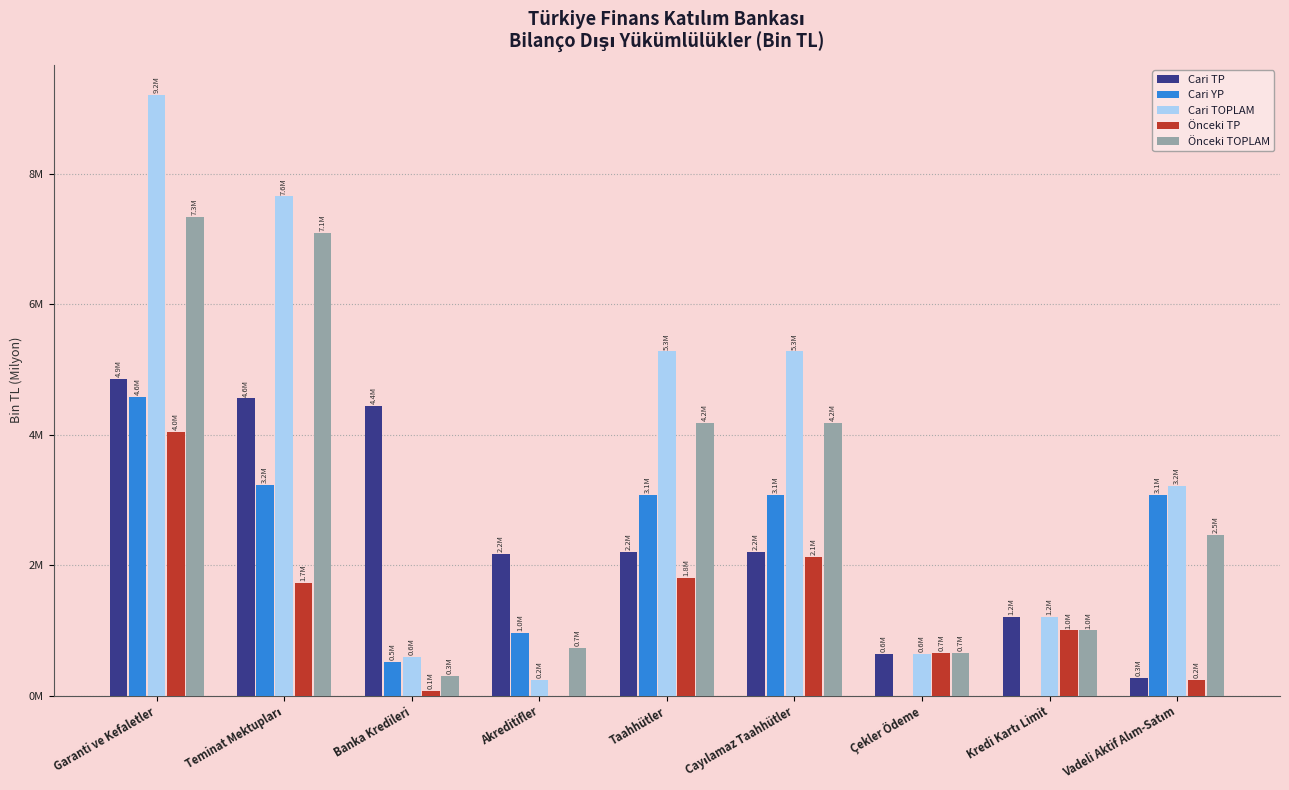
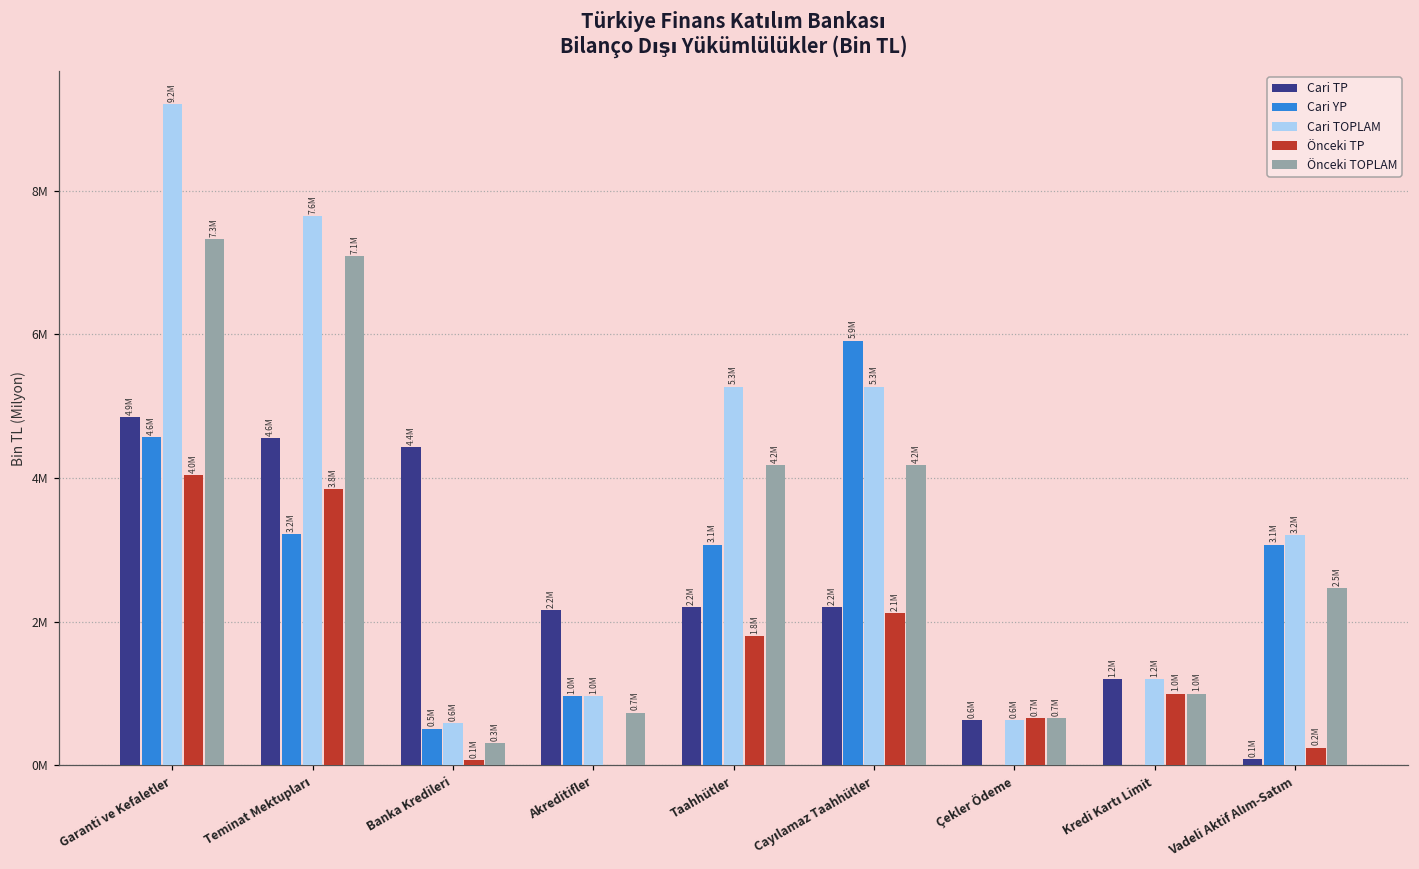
  {
    "Cari TP": {
      "Garanti ve Kefaletler": "4.9M",
      "Teminat Mektupları": "4.6M",
      "Banka Kredileri": "4.4M",
      "Akreditifler": "2.2M",
      "Taahhütler": "2.2M",
      "Cayılamaz Taahhütler": "2.2M",
      "Çekler Ödeme": "0.6M",
      "Kredi Kartı Limit": "1.2M",
-     "Vadeli Aktif Alım-Satım": "0.3M"
+     "Vadeli Aktif Alım-Satım": "0.1M"
    },
    "Cari YP": {
      "Garanti ve Kefaletler": "4.6M",
      "Teminat Mektupları": "3.2M",
      "Banka Kredileri": "0.5M",
      "Akreditifler": "1.0M",
      "Taahhütler": "3.1M",
-     "Cayılamaz Taahhütler": "3.1M",
+     "Cayılamaz Taahhütler": "5.9M",
      "Vadeli Aktif Alım-Satım": "3.1M"
    },
    "Cari TOPLAM": {
      "Garanti ve Kefaletler": "9.2M",
      "Teminat Mektupları": "7.6M",
      "Banka Kredileri": "0.6M",
-     "Akreditifler": "0.2M",
+     "Akreditifler": "1.0M",
      "Taahhütler": "5.3M",
      "Cayılamaz Taahhütler": "5.3M",
      "Çekler Ödeme": "0.6M",
      "Kredi Kartı Limit": "1.2M",
      "Vadeli Aktif Alım-Satım": "3.2M"
    },
    "Önceki TP": {
      "Garanti ve Kefaletler": "4.0M",
-     "Teminat Mektupları": "1.7M",
+     "Teminat Mektupları": "3.8M",
      "Banka Kredileri": "0.1M",
      "Taahhütler": "1.8M",
      "Cayılamaz Taahhütler": "2.1M",
      "Çekler Ödeme": "0.7M",
      "Kredi Kartı Limit": "1.0M",
      "Vadeli Aktif Alım-Satım": "0.2M"
    },
    "Önceki TOPLAM": {
      "Garanti ve Kefaletler": "7.3M",
      "Teminat Mektupları": "7.1M",
      "Banka Kredileri": "0.3M",
      "Akreditifler": "0.7M",
      "Taahhütler": "4.2M",
      "Cayılamaz Taahhütler": "4.2M",
      "Çekler Ödeme": "0.7M",
      "Kredi Kartı Limit": "1.0M",
      "Vadeli Aktif Alım-Satım": "2.5M"
    }
  }
